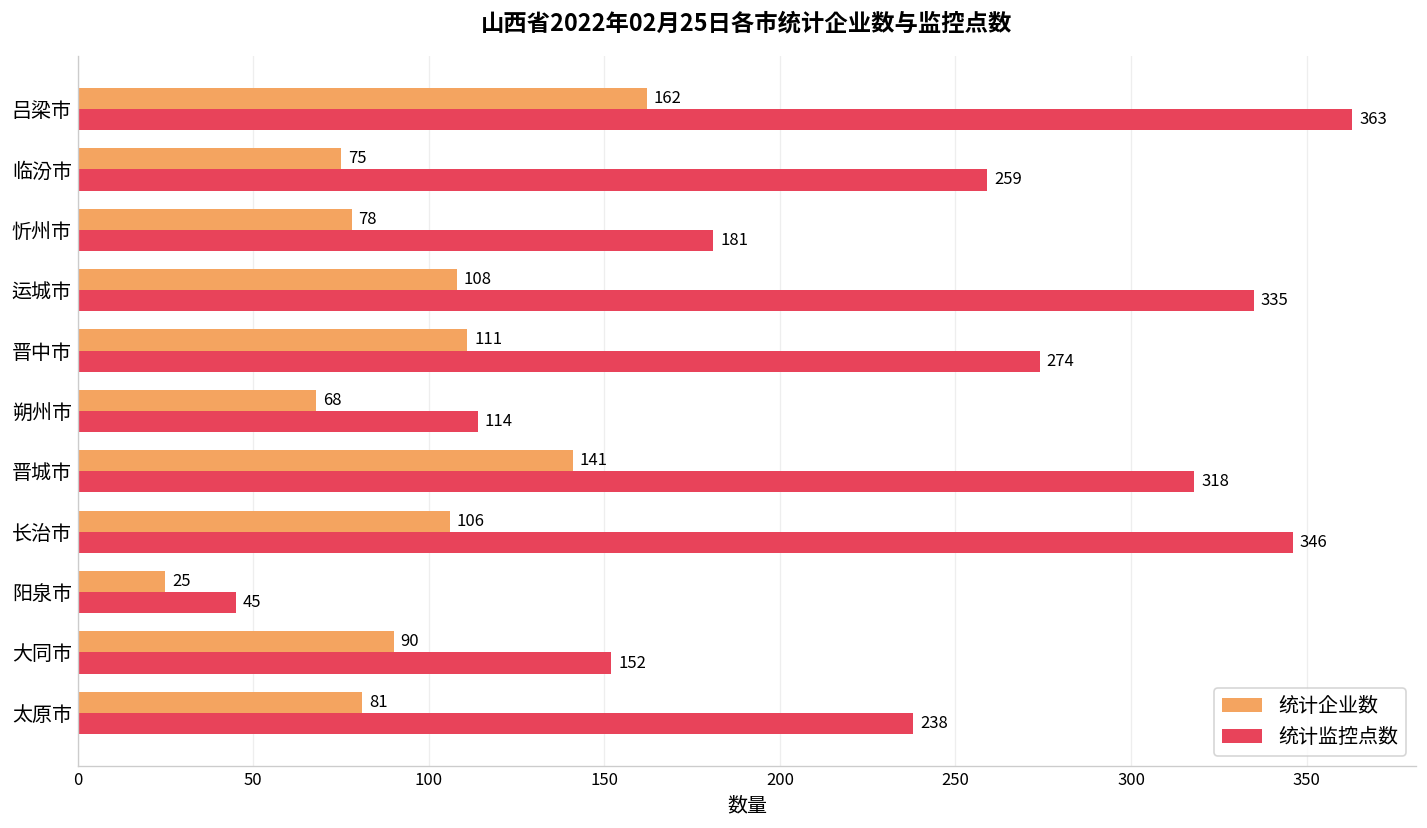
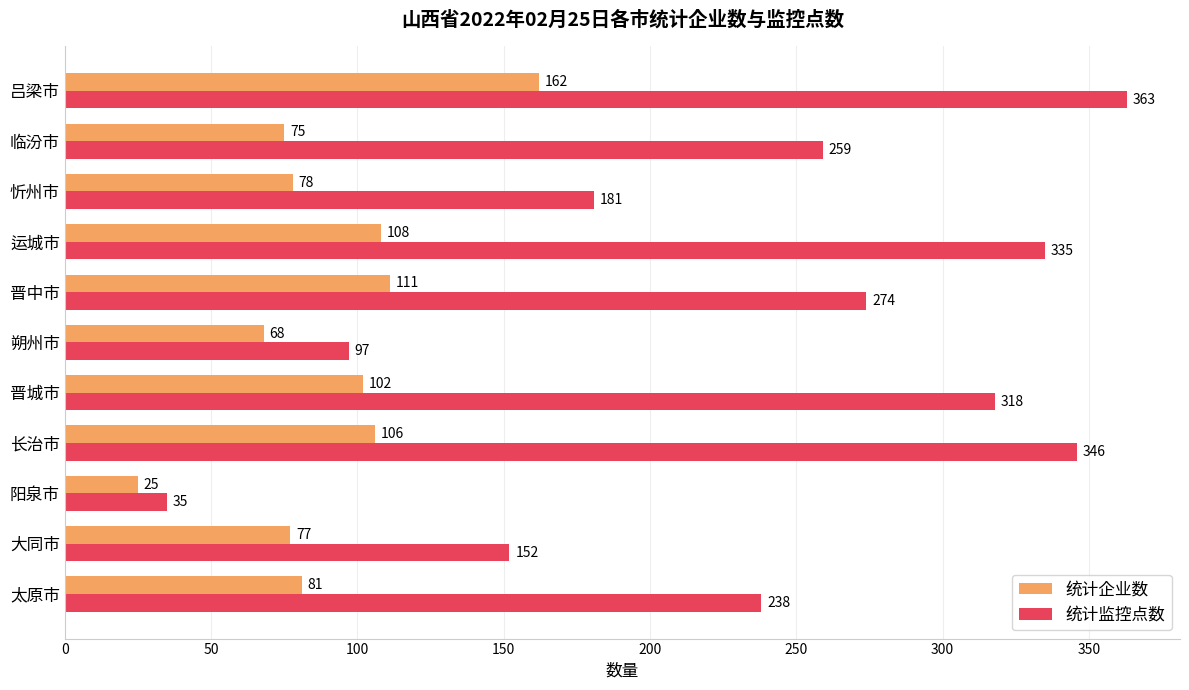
  {
    "统计企业数": {
      "吕梁市": 162,
      "临汾市": 75,
      "忻州市": 78,
      "运城市": 108,
      "晋中市": 111,
      "朔州市": 68,
-     "晋城市": 141,
+     "晋城市": 102,
      "长治市": 106,
      "阳泉市": 25,
-     "大同市": 90,
+     "大同市": 77,
      "太原市": 81
    },
    "统计监控点数": {
      "吕梁市": 363,
      "临汾市": 259,
      "忻州市": 181,
      "运城市": 335,
      "晋中市": 274,
-     "朔州市": 114,
+     "朔州市": 97,
      "晋城市": 318,
      "长治市": 346,
-     "阳泉市": 45,
+     "阳泉市": 35,
      "大同市": 152,
      "太原市": 238
    }
  }
